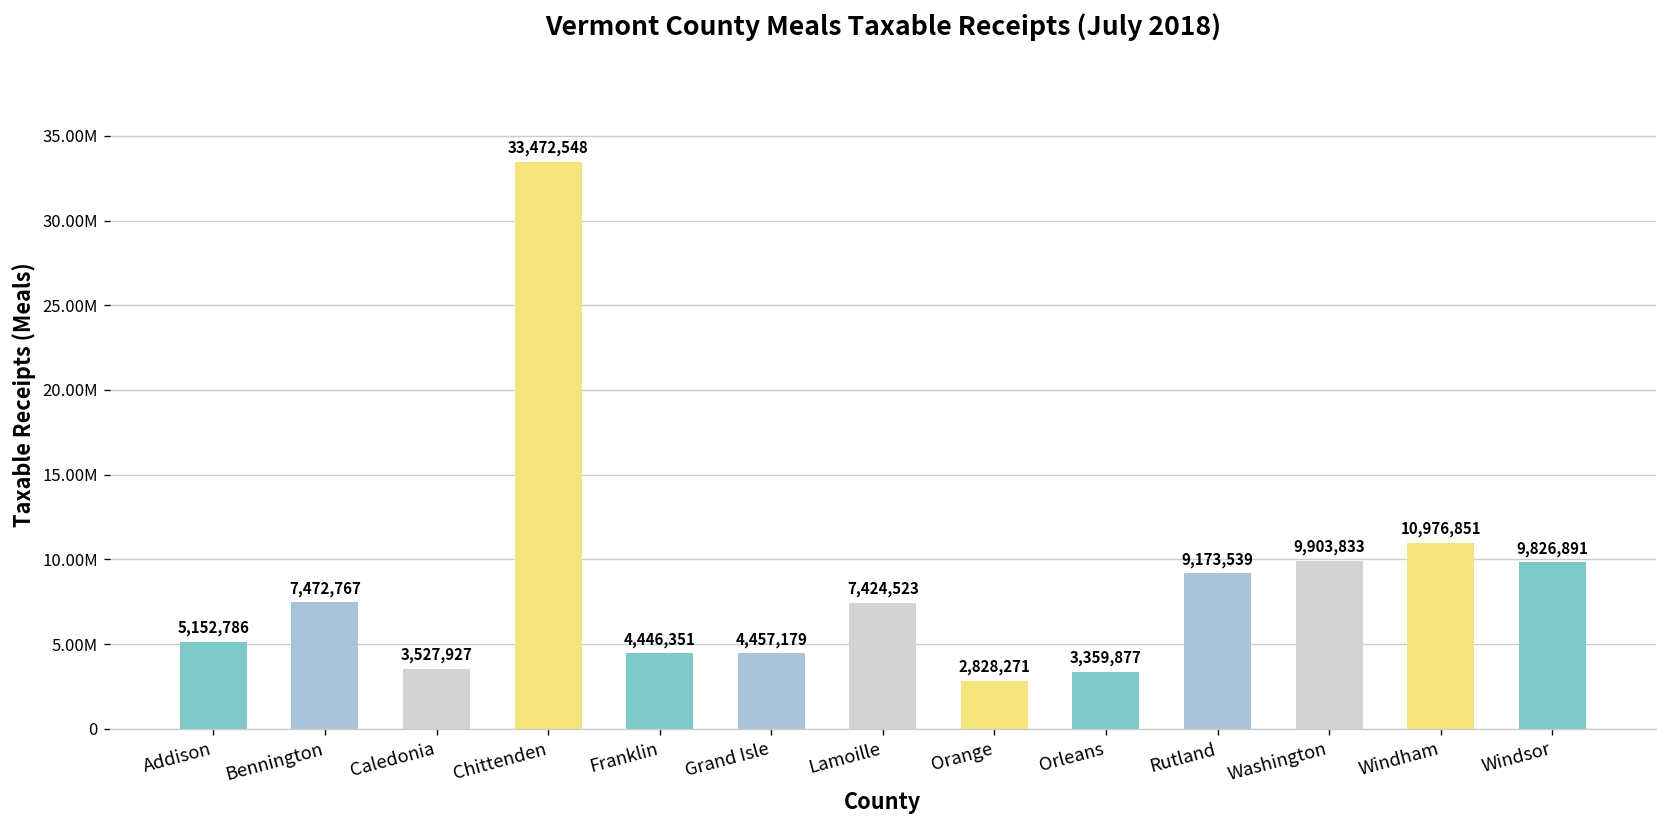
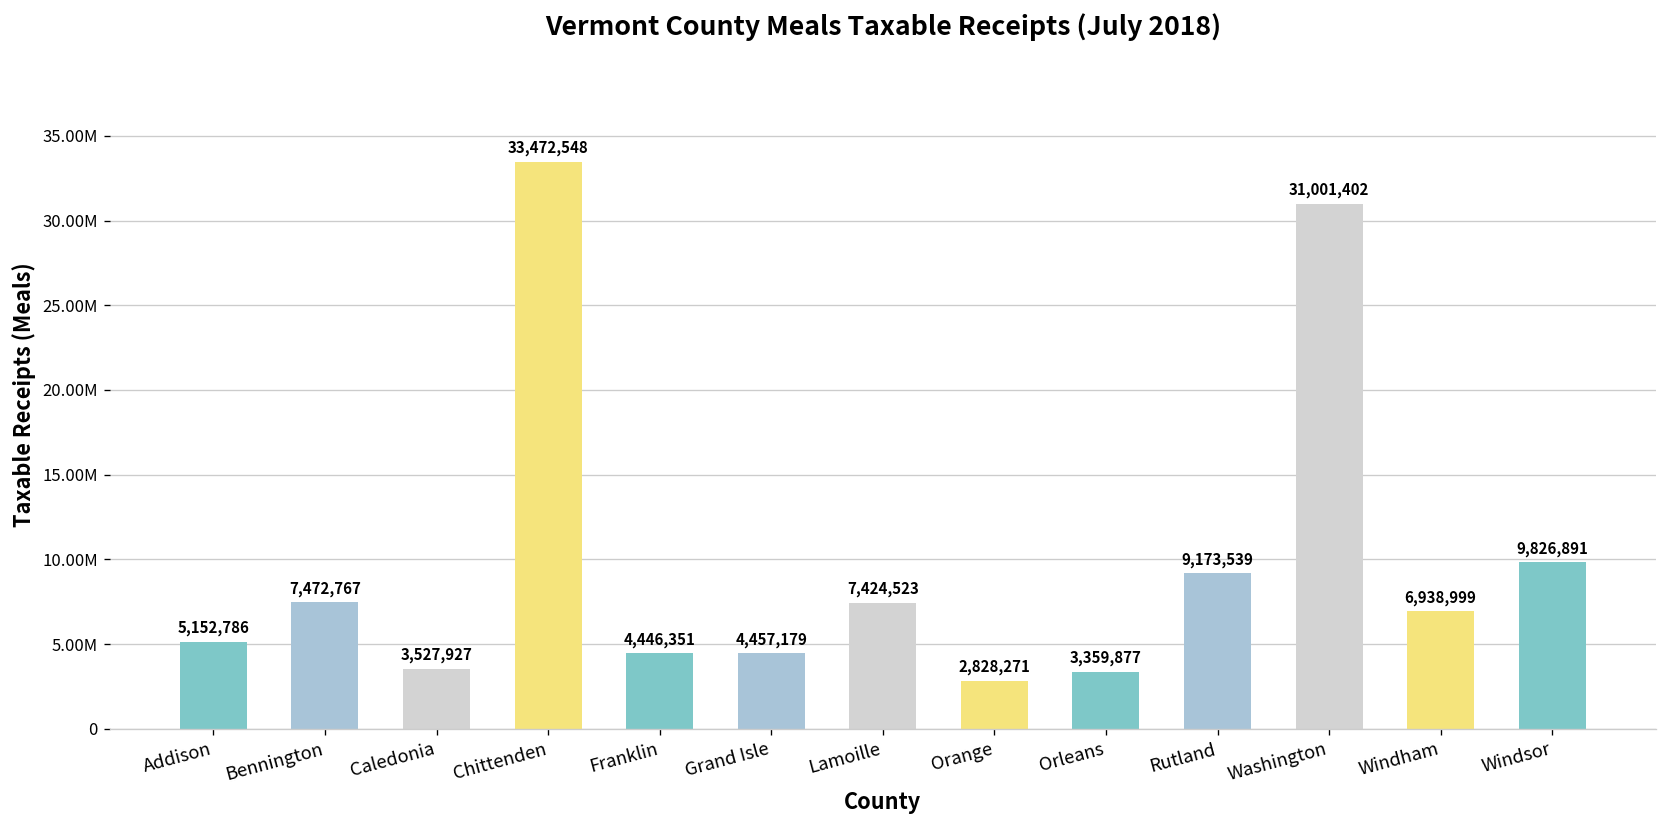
  {
    "Addison": "5,152,786",
    "Bennington": "7,472,767",
    "Caledonia": "3,527,927",
    "Chittenden": "33,472,548",
    "Franklin": "4,446,351",
    "Grand Isle": "4,457,179",
    "Lamoille": "7,424,523",
    "Orange": "2,828,271",
    "Orleans": "3,359,877",
    "Rutland": "9,173,539",
-   "Washington": "9,903,833",
-   "Windham": "10,976,851",
+   "Washington": "31,001,402",
+   "Windham": "6,938,999",
    "Windsor": "9,826,891"
  }
